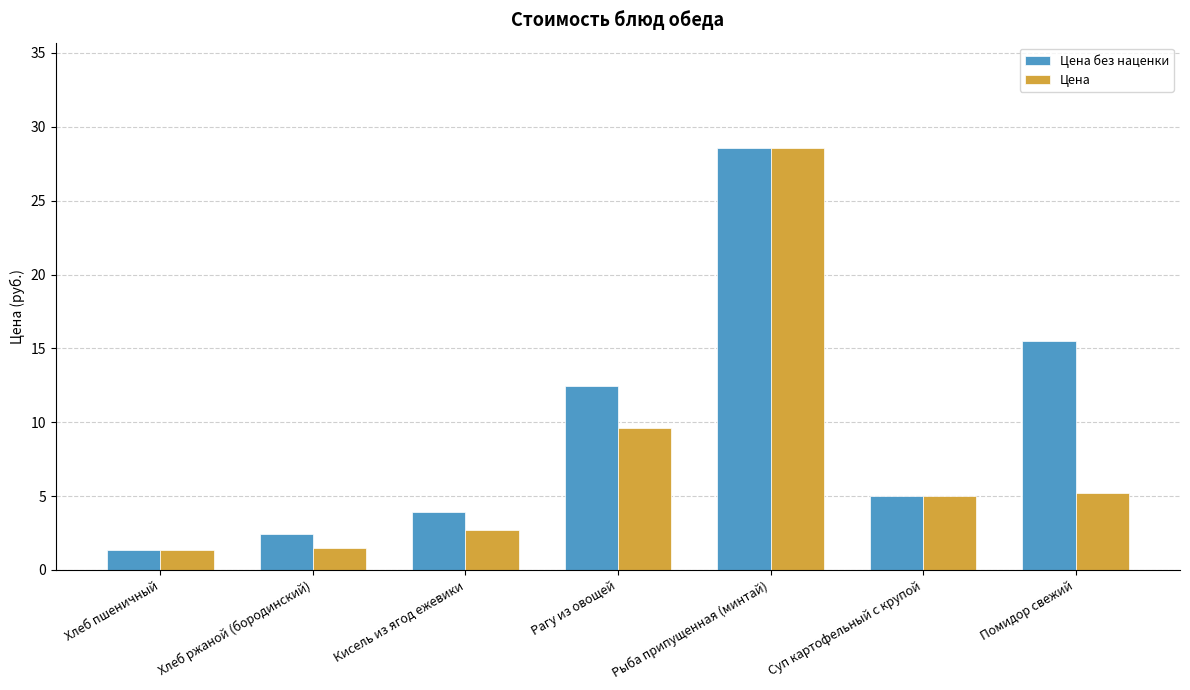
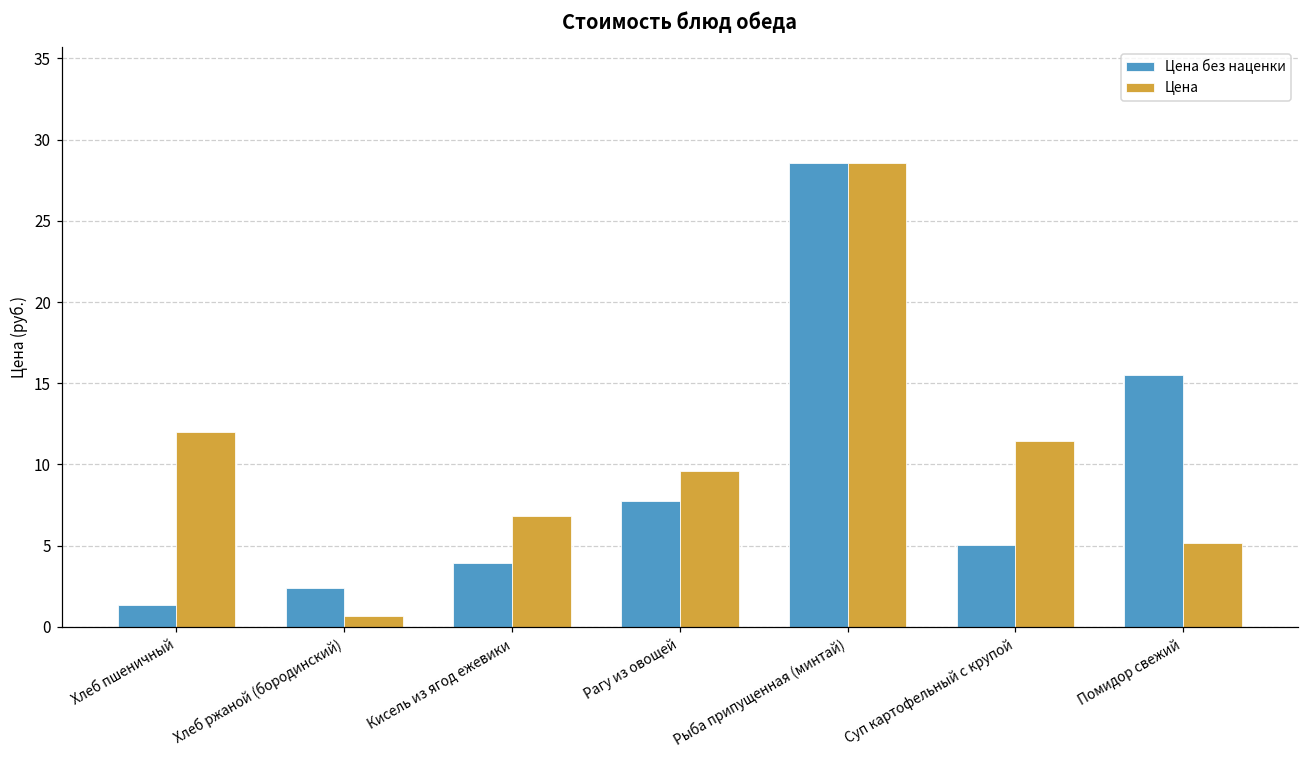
  {
    "Цена без наценки": {
      "Хлеб пшеничный": 1.3,
      "Хлеб ржаной (бородинский)": 2.4,
      "Кисель из ягод ежевики": 3.9,
-     "Рагу из овощей": 12.5,
+     "Рагу из овощей": 7.8,
      "Рыба припущенная (минтай)": 28.6,
      "Суп картофельный с крупой": 5.0,
      "Помидор свежий": 15.5
    },
    "Цена": {
-     "Хлеб пшеничный": 1.3,
-     "Хлеб ржаной (бородинский)": 1.5,
-     "Кисель из ягод ежевики": 2.7,
+     "Хлеб пшеничный": 12.0,
+     "Хлеб ржаной (бородинский)": 0.7,
+     "Кисель из ягод ежевики": 6.8,
      "Рагу из овощей": 9.6,
      "Рыба припущенная (минтай)": 28.6,
-     "Суп картофельный с крупой": 5.0,
+     "Суп картофельный с крупой": 11.4,
      "Помидор свежий": 5.2
    }
  }
